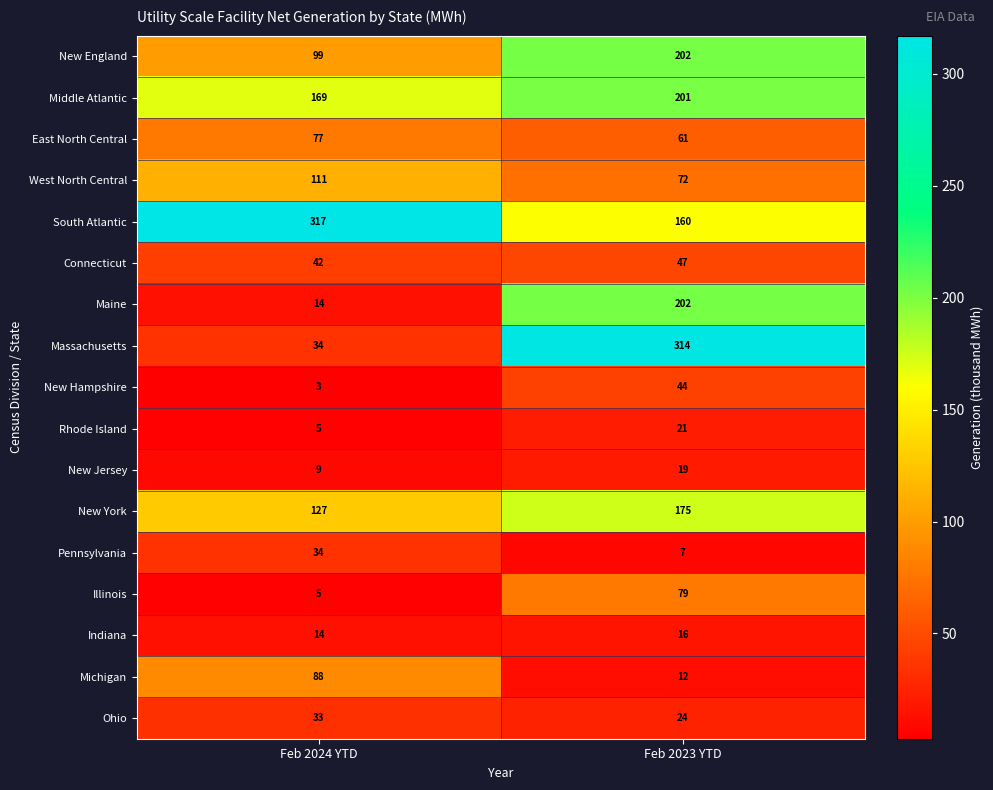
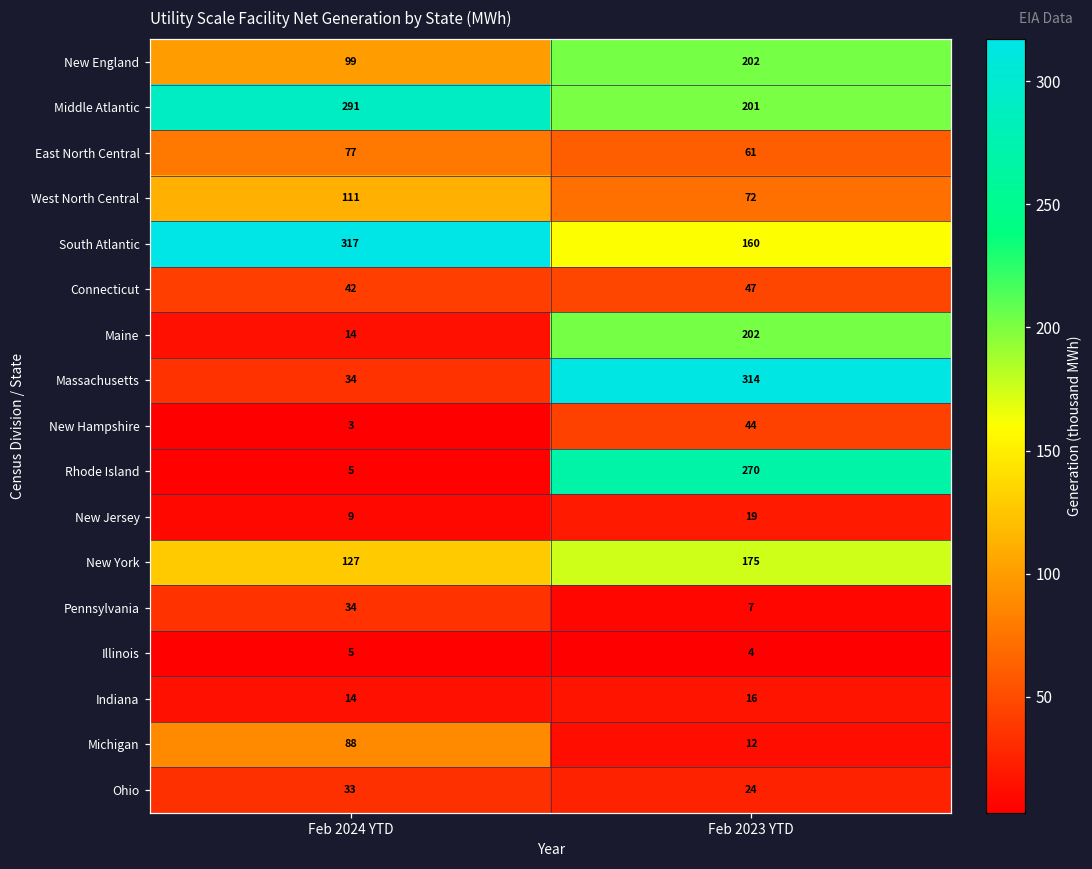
  {
    "New England": {
      "Feb 2024 YTD": 99,
      "Feb 2023 YTD": 202
    },
    "Middle Atlantic": {
-     "Feb 2024 YTD": 169,
+     "Feb 2024 YTD": 291,
      "Feb 2023 YTD": 201
    },
    "East North Central": {
      "Feb 2024 YTD": 77,
      "Feb 2023 YTD": 61
    },
    "West North Central": {
      "Feb 2024 YTD": 111,
      "Feb 2023 YTD": 72
    },
    "South Atlantic": {
      "Feb 2024 YTD": 317,
      "Feb 2023 YTD": 160
    },
    "Connecticut": {
      "Feb 2024 YTD": 42,
      "Feb 2023 YTD": 47
    },
    "Maine": {
      "Feb 2024 YTD": 14,
      "Feb 2023 YTD": 202
    },
    "Massachusetts": {
      "Feb 2024 YTD": 34,
      "Feb 2023 YTD": 314
    },
    "New Hampshire": {
      "Feb 2024 YTD": 3,
      "Feb 2023 YTD": 44
    },
    "Rhode Island": {
      "Feb 2024 YTD": 5,
-     "Feb 2023 YTD": 21
+     "Feb 2023 YTD": 270
    },
    "New Jersey": {
      "Feb 2024 YTD": 9,
      "Feb 2023 YTD": 19
    },
    "New York": {
      "Feb 2024 YTD": 127,
      "Feb 2023 YTD": 175
    },
    "Pennsylvania": {
      "Feb 2024 YTD": 34,
      "Feb 2023 YTD": 7
    },
    "Illinois": {
      "Feb 2024 YTD": 5,
-     "Feb 2023 YTD": 79
+     "Feb 2023 YTD": 4
    },
    "Indiana": {
      "Feb 2024 YTD": 14,
      "Feb 2023 YTD": 16
    },
    "Michigan": {
      "Feb 2024 YTD": 88,
      "Feb 2023 YTD": 12
    },
    "Ohio": {
      "Feb 2024 YTD": 33,
      "Feb 2023 YTD": 24
    }
  }
